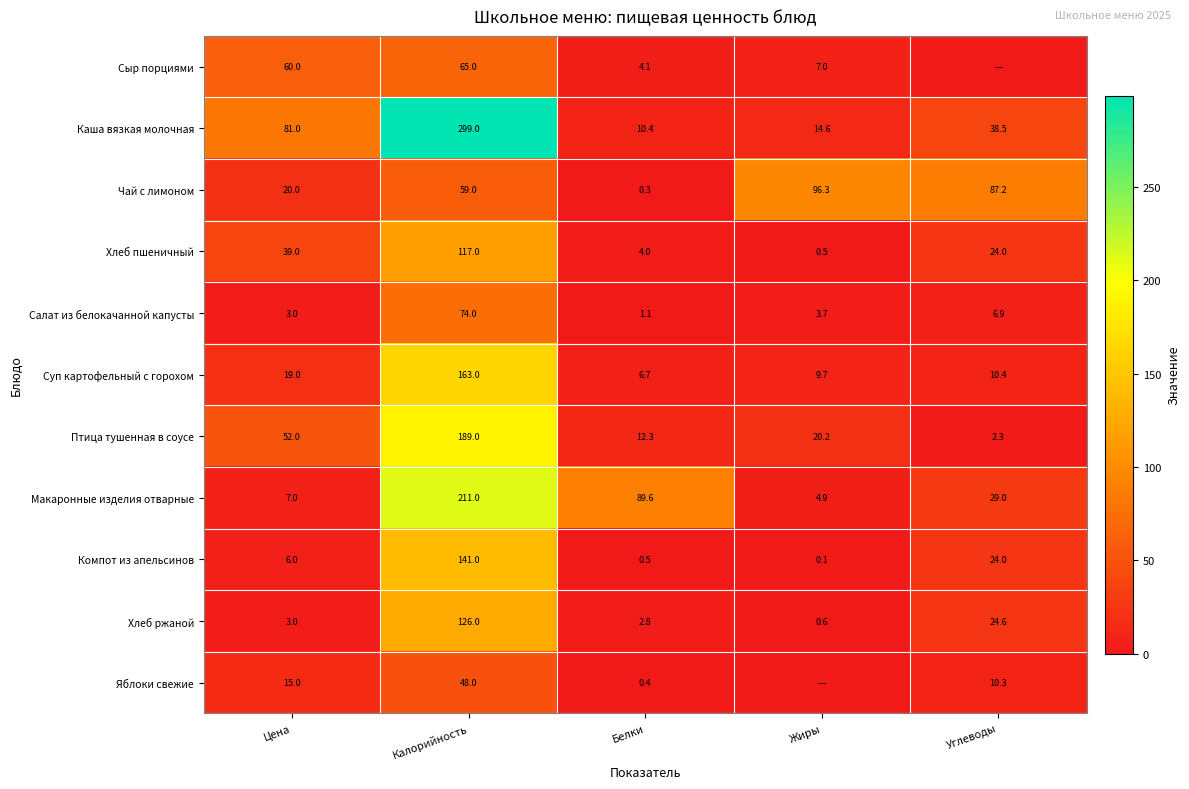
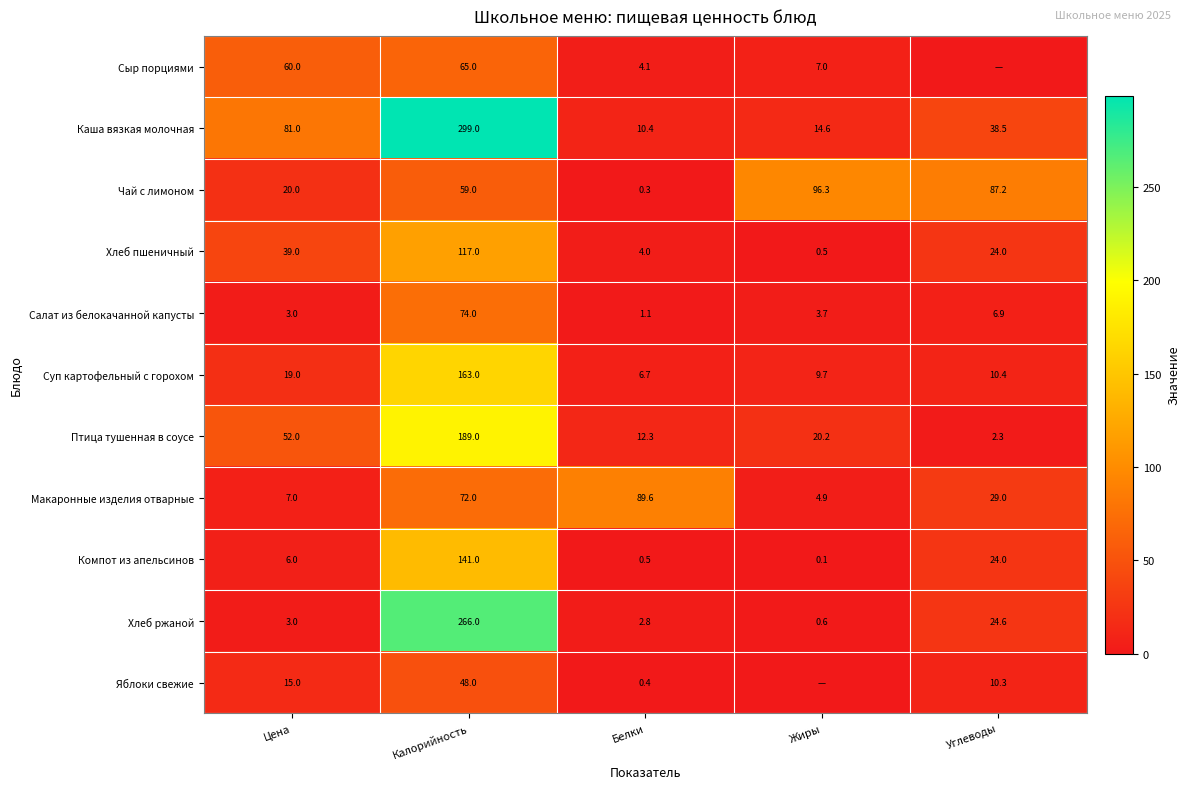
  {
    "Сыр порциями": {
      "Цена": 60.0,
      "Калорийность": 65.0,
      "Белки": 4.1,
      "Жиры": 7.0
    },
    "Каша вязкая молочная": {
      "Цена": 81.0,
      "Калорийность": 299.0,
      "Белки": 10.4,
      "Жиры": 14.6,
      "Углеводы": 38.5
    },
    "Чай с лимоном": {
      "Цена": 20.0,
      "Калорийность": 59.0,
      "Белки": 0.3,
      "Жиры": 96.3,
      "Углеводы": 87.2
    },
    "Хлеб пшеничный": {
      "Цена": 39.0,
      "Калорийность": 117.0,
      "Белки": 4.0,
      "Жиры": 0.5,
      "Углеводы": 24.0
    },
    "Салат из белокачанной капусты": {
      "Цена": 3.0,
      "Калорийность": 74.0,
      "Белки": 1.1,
      "Жиры": 3.7,
      "Углеводы": 6.9
    },
    "Суп картофельный с горохом": {
      "Цена": 19.0,
      "Калорийность": 163.0,
      "Белки": 6.7,
      "Жиры": 9.7,
      "Углеводы": 10.4
    },
    "Птица тушенная в соусе": {
      "Цена": 52.0,
      "Калорийность": 189.0,
      "Белки": 12.3,
      "Жиры": 20.2,
      "Углеводы": 2.3
    },
    "Макаронные изделия отварные": {
      "Цена": 7.0,
-     "Калорийность": 211.0,
+     "Калорийность": 72.0,
      "Белки": 89.6,
      "Жиры": 4.9,
      "Углеводы": 29.0
    },
    "Компот из апельсинов": {
      "Цена": 6.0,
      "Калорийность": 141.0,
      "Белки": 0.5,
      "Жиры": 0.1,
      "Углеводы": 24.0
    },
    "Хлеб ржаной": {
      "Цена": 3.0,
-     "Калорийность": 126.0,
+     "Калорийность": 266.0,
      "Белки": 2.8,
      "Жиры": 0.6,
      "Углеводы": 24.6
    },
    "Яблоки свежие": {
      "Цена": 15.0,
      "Калорийность": 48.0,
      "Белки": 0.4,
      "Углеводы": 10.3
    }
  }
